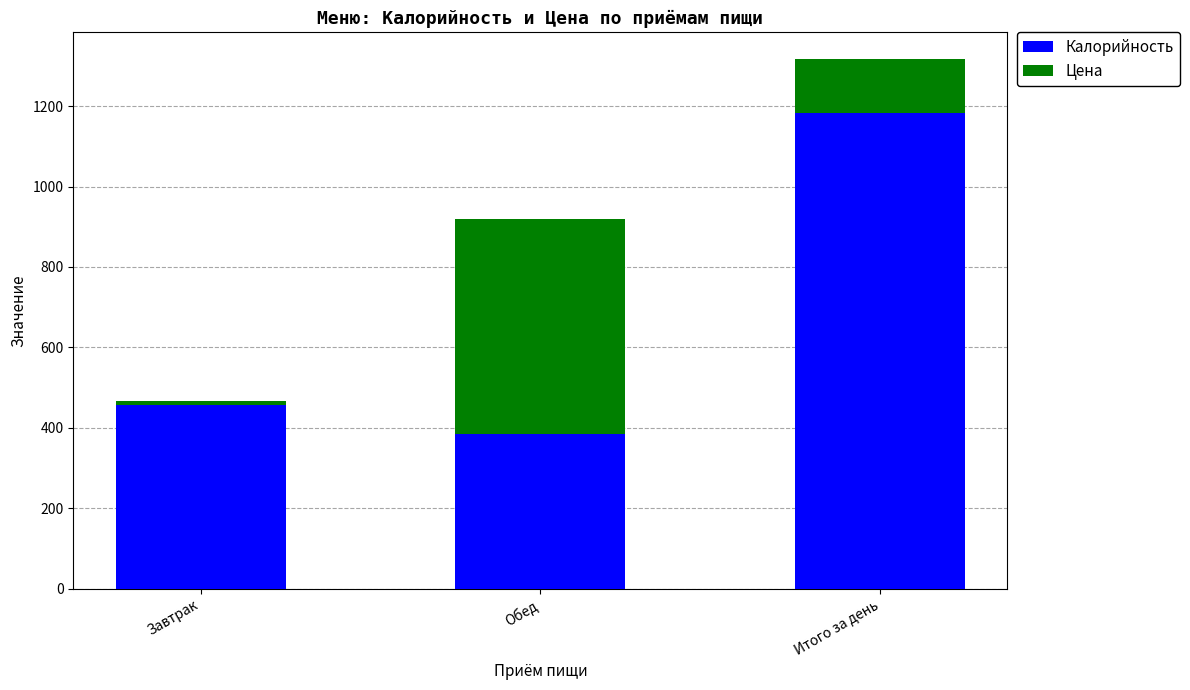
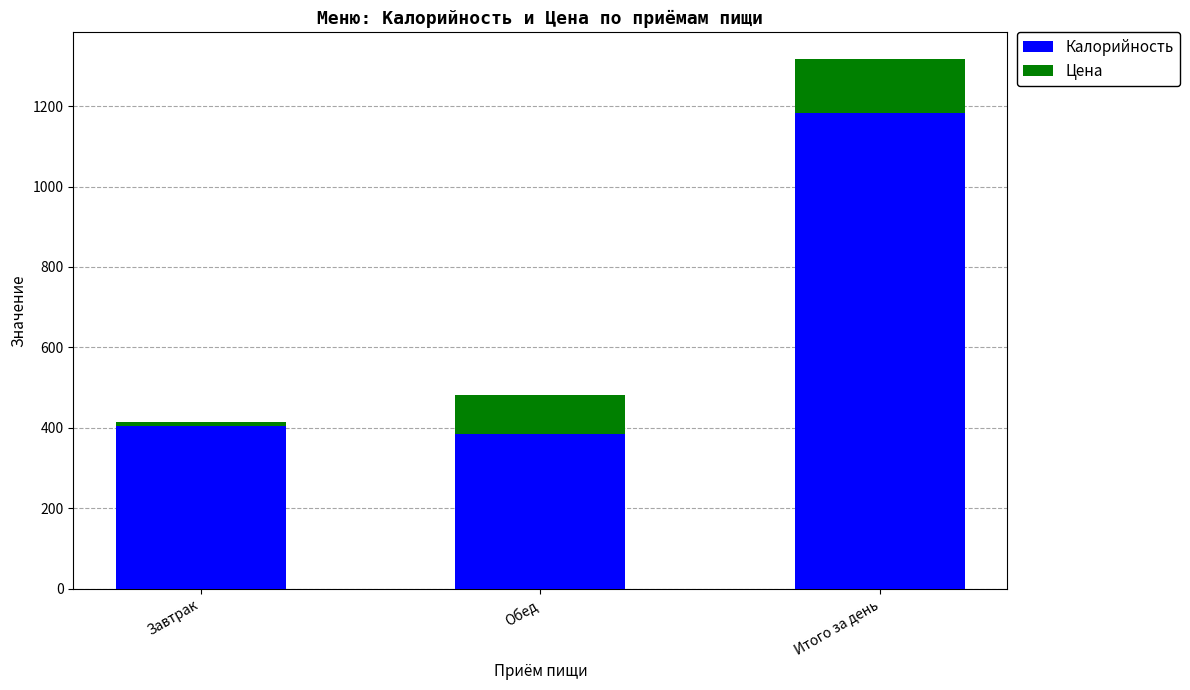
  {
    "Калорийность": {
-     "Завтрак": 460,
+     "Завтрак": 400,
      "Обед": 390,
      "Итого за день": 1180
    },
    "Цена": {
      "Завтрак": 10,
-     "Обед": 530,
+     "Обед": 100,
      "Итого за день": 140
    }
  }
